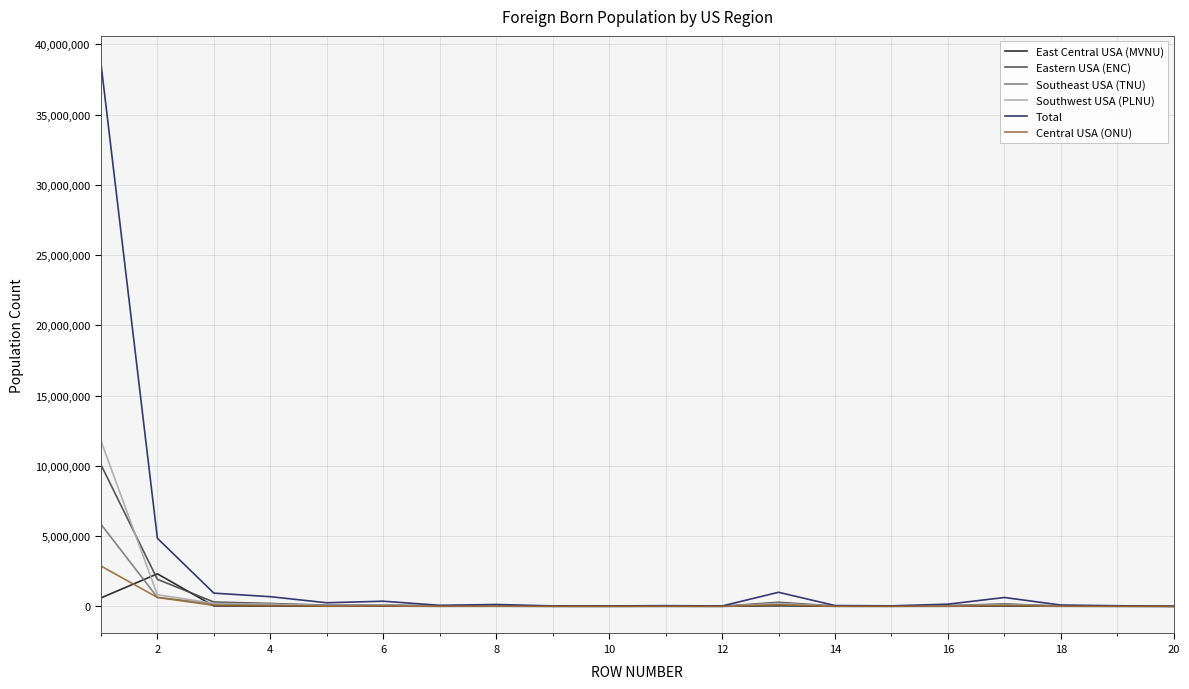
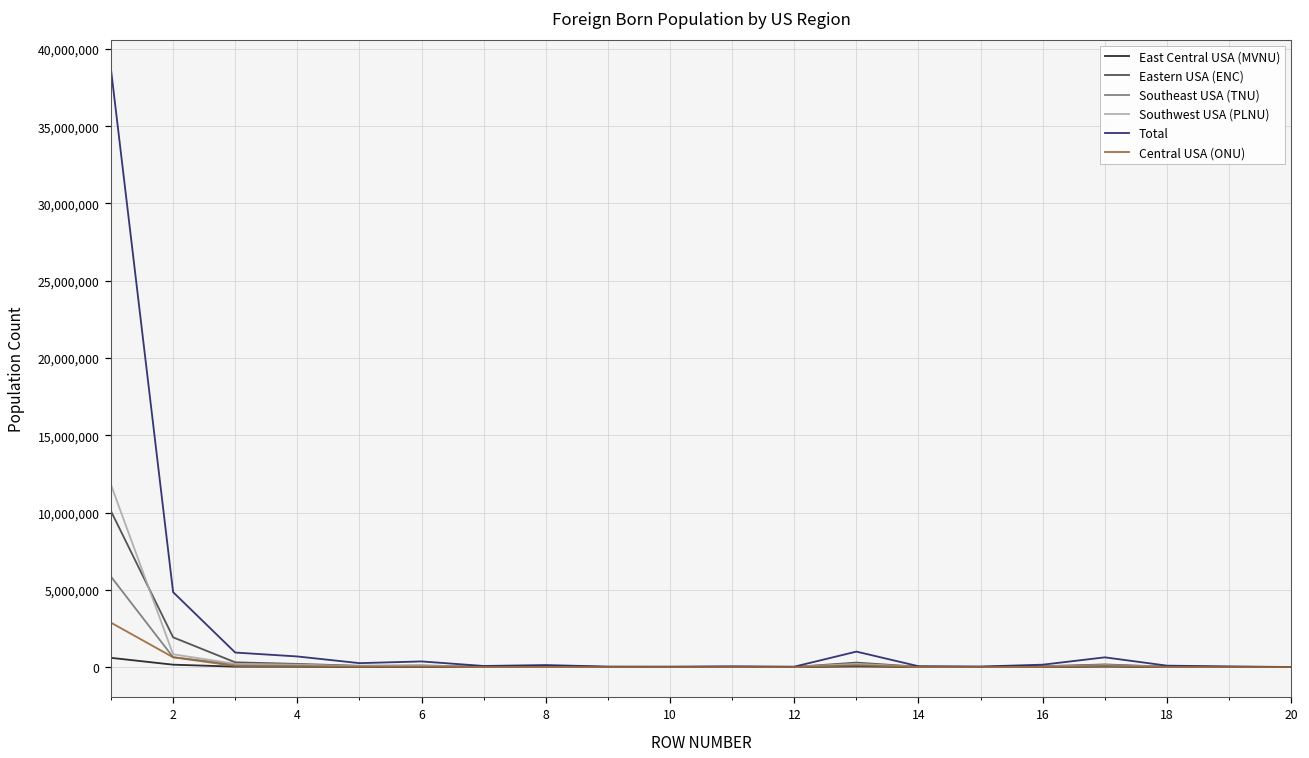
  {
    "East Central USA (MVNU)": {
-     "2": "2,300,000"
+     "2": "200,000"
    },
    "Southwest USA (PLNU)": {
      "2": "800,000"
    }
  }
